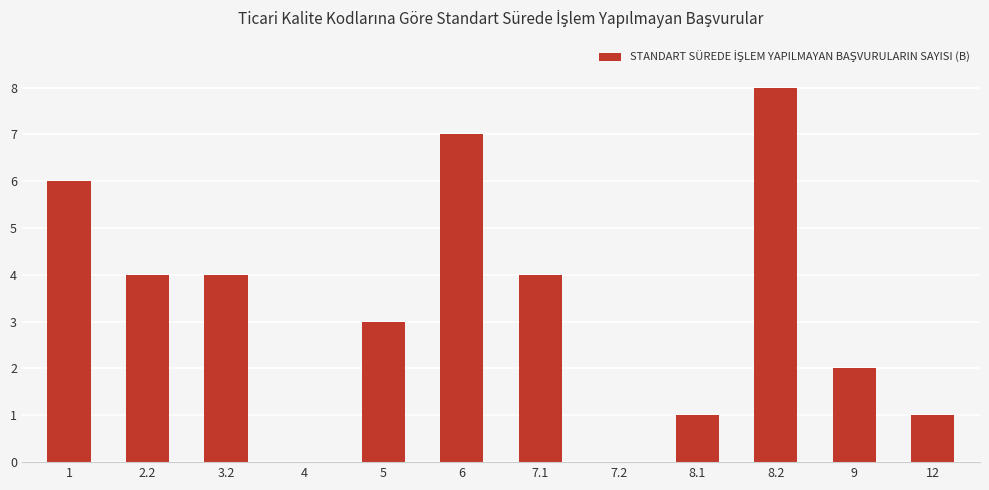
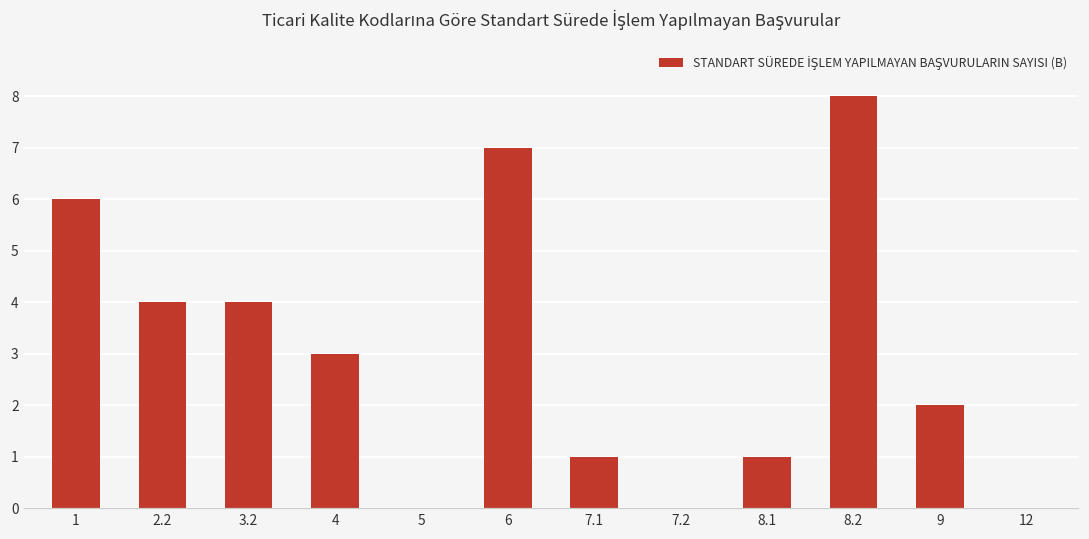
  {
    "1": 6,
    "2.2": 4,
    "3.2": 4,
-   "4": 0,
-   "5": 3,
+   "4": 3,
+   "5": 0,
    "6": 7,
-   "7.1": 4,
+   "7.1": 1,
    "7.2": 0,
    "8.1": 1,
    "8.2": 8,
    "9": 2,
-   "12": 1
+   "12": 0
  }
